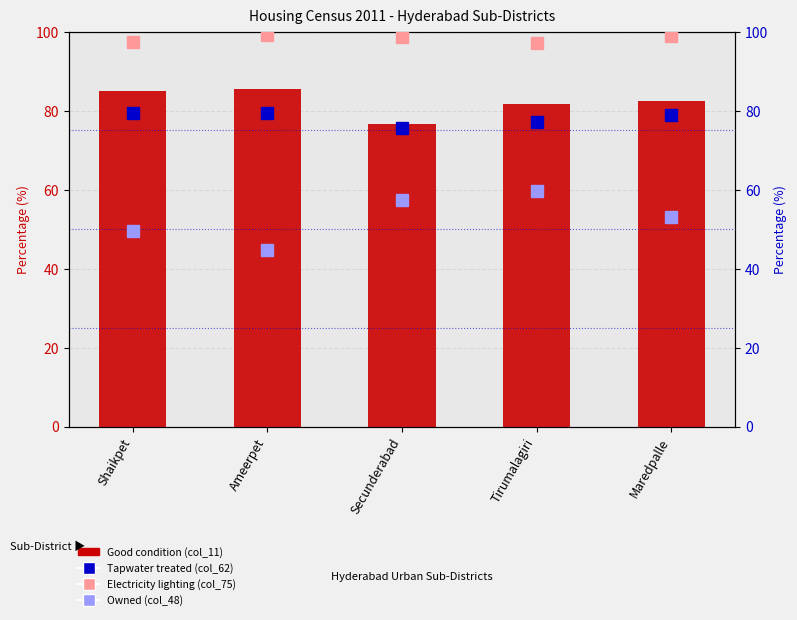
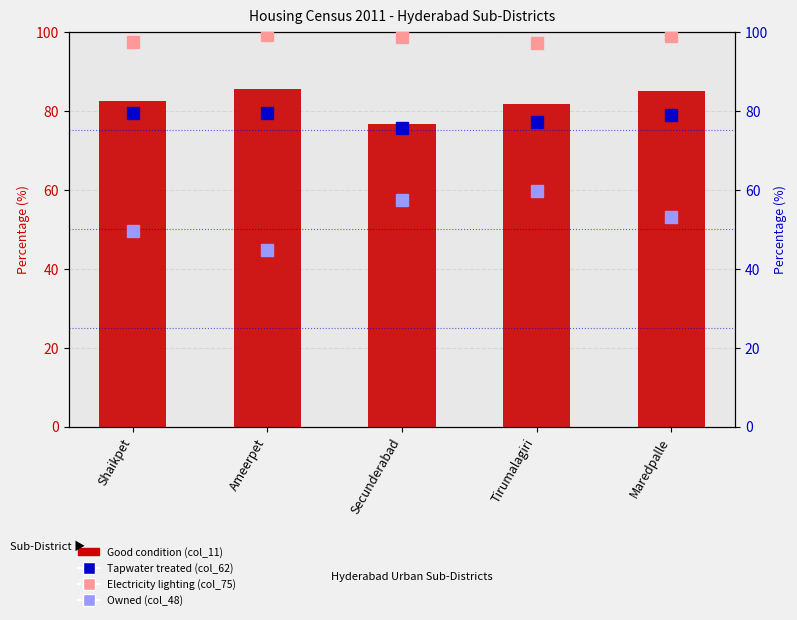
  {
    "Good condition (col_11)": {
-     "Shaikpet": 85,
+     "Shaikpet": 82,
      "Ameerpet": 85,
      "Secunderabad": 77,
      "Tirumalagiri": 82,
-     "Maredpalle": 82
+     "Maredpalle": 85
    }
  }
